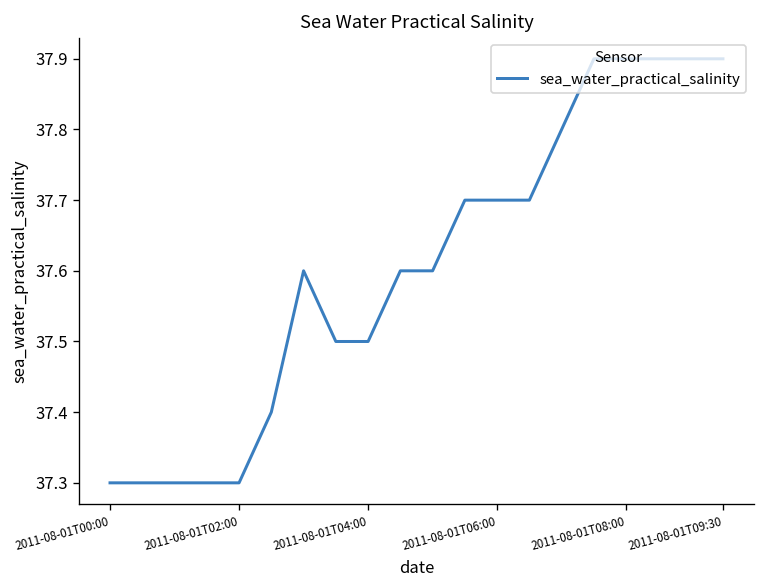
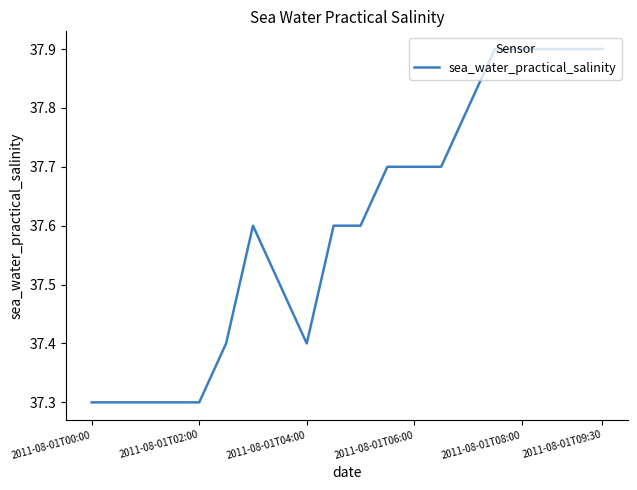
  {
    "2011-08-01T00:00": 37.3,
    "2011-08-01T02:00": 37.3,
-   "2011-08-01T04:00": 37.5,
+   "2011-08-01T04:00": 37.4,
    "2011-08-01T06:00": 37.7
  }
